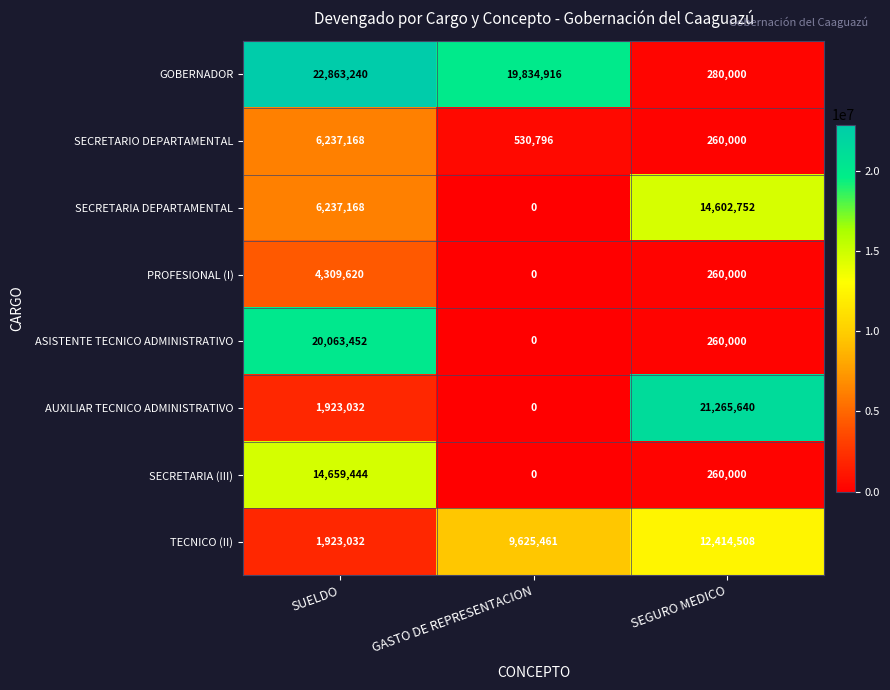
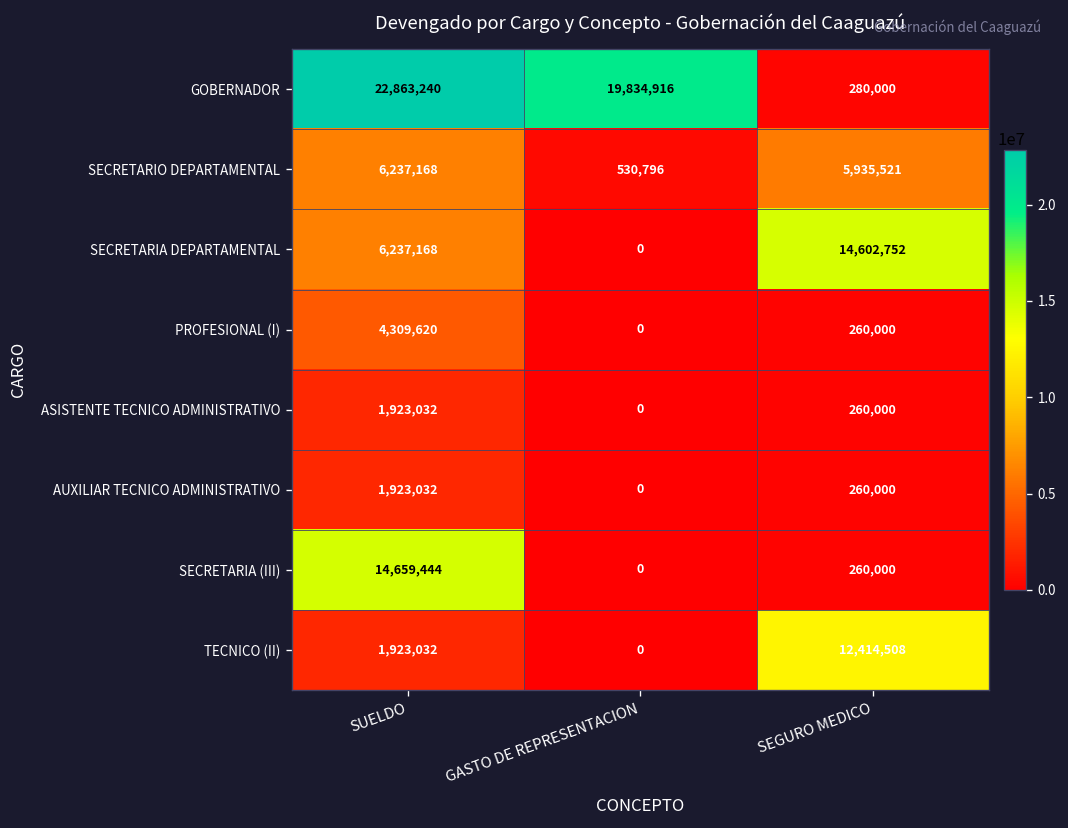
  {
    "GOBERNADOR": {
      "SUELDO": "22,863,240",
      "GASTO DE REPRESENTACION": "19,834,916",
      "SEGURO MEDICO": "280,000"
    },
    "SECRETARIO DEPARTAMENTAL": {
      "SUELDO": "6,237,168",
      "GASTO DE REPRESENTACION": "530,796",
-     "SEGURO MEDICO": "260,000"
+     "SEGURO MEDICO": "5,935,521"
    },
    "SECRETARIA DEPARTAMENTAL": {
      "SUELDO": "6,237,168",
      "GASTO DE REPRESENTACION": "0",
      "SEGURO MEDICO": "14,602,752"
    },
    "PROFESIONAL (I)": {
      "SUELDO": "4,309,620",
      "GASTO DE REPRESENTACION": "0",
      "SEGURO MEDICO": "260,000"
    },
    "ASISTENTE TECNICO ADMINISTRATIVO": {
-     "SUELDO": "20,063,452",
+     "SUELDO": "1,923,032",
      "GASTO DE REPRESENTACION": "0",
      "SEGURO MEDICO": "260,000"
    },
    "AUXILIAR TECNICO ADMINISTRATIVO": {
      "SUELDO": "1,923,032",
      "GASTO DE REPRESENTACION": "0",
-     "SEGURO MEDICO": "21,265,640"
+     "SEGURO MEDICO": "260,000"
    },
    "SECRETARIA (III)": {
      "SUELDO": "14,659,444",
      "GASTO DE REPRESENTACION": "0",
      "SEGURO MEDICO": "260,000"
    },
    "TECNICO (II)": {
      "SUELDO": "1,923,032",
-     "GASTO DE REPRESENTACION": "9,625,461",
+     "GASTO DE REPRESENTACION": "0",
      "SEGURO MEDICO": "12,414,508"
    }
  }
